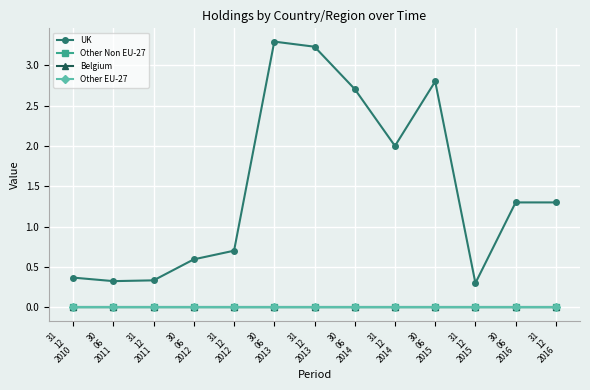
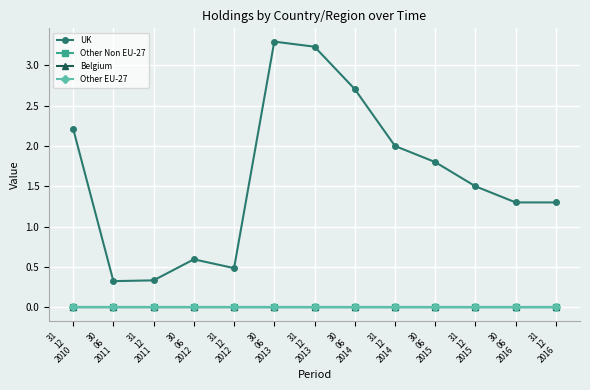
  {
    "UK": {
-     "31 12 2010": 0.4,
+     "31 12 2010": 2.2,
      "30 06 2011": 0.3,
      "31 12 2011": 0.3,
      "30 06 2012": 0.6,
-     "31 12 2012": 0.7,
+     "31 12 2012": 0.5,
      "30 06 2013": 3.3,
      "31 12 2013": 3.2,
      "30 06 2014": 2.7,
      "31 12 2014": 2.0,
-     "30 06 2015": 2.8,
-     "31 12 2015": 0.3,
+     "30 06 2015": 1.8,
+     "31 12 2015": 1.5,
      "30 06 2016": 1.3,
      "31 12 2016": 1.3
    },
    "Other EU-27": {
      "31 12 2010": 0.0,
      "30 06 2011": 0.0,
      "31 12 2011": 0.0,
      "30 06 2012": 0.0,
      "31 12 2012": 0.0,
      "30 06 2013": 0.0,
      "31 12 2013": 0.0,
      "30 06 2014": 0.0,
      "31 12 2014": 0.0,
      "30 06 2015": 0.0,
      "31 12 2015": 0.0,
      "30 06 2016": 0.0,
      "31 12 2016": 0.0
    }
  }
